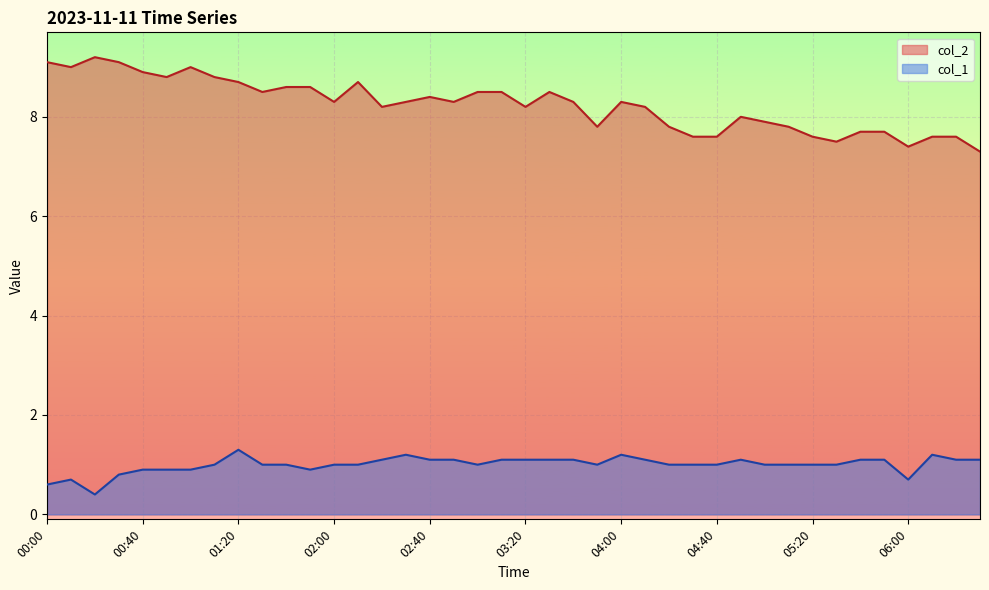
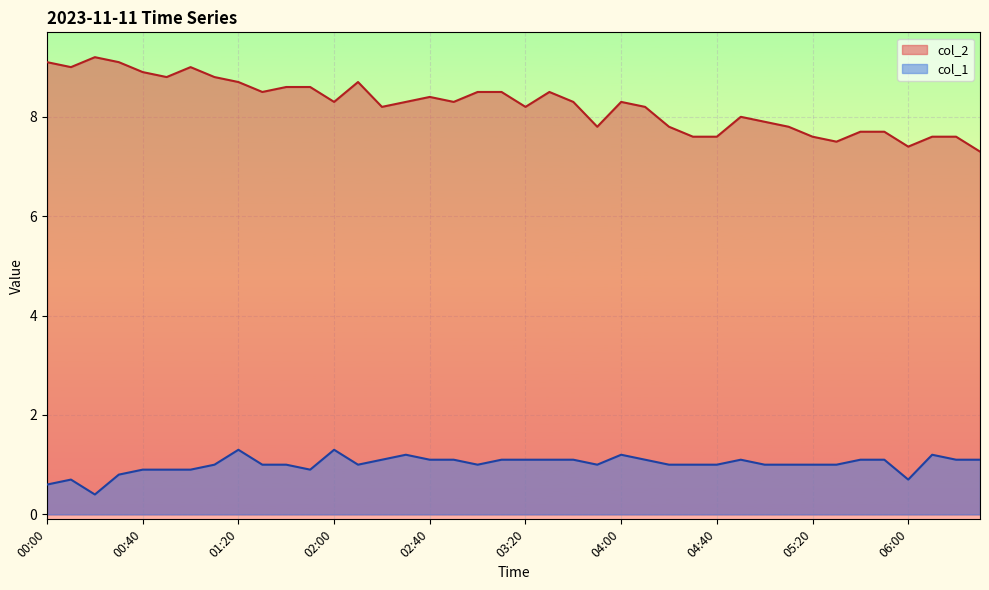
  {
    "col_2": {
      "00:00": 9.1,
      "00:40": 8.9,
      "01:20": 8.7,
      "02:00": 8.3,
      "02:40": 8.4,
      "03:20": 8.2,
      "04:00": 8.3,
      "04:40": 7.6,
      "05:20": 7.6,
      "06:00": 7.4
    },
    "col_1": {
      "00:00": 0.6,
      "00:40": 0.9,
      "01:20": 1.3,
-     "02:00": 1.0,
+     "02:00": 1.3,
      "02:40": 1.1,
      "03:20": 1.1,
      "04:00": 1.2,
      "04:40": 1.0,
      "05:20": 1.0,
      "06:00": 0.7
    }
  }
